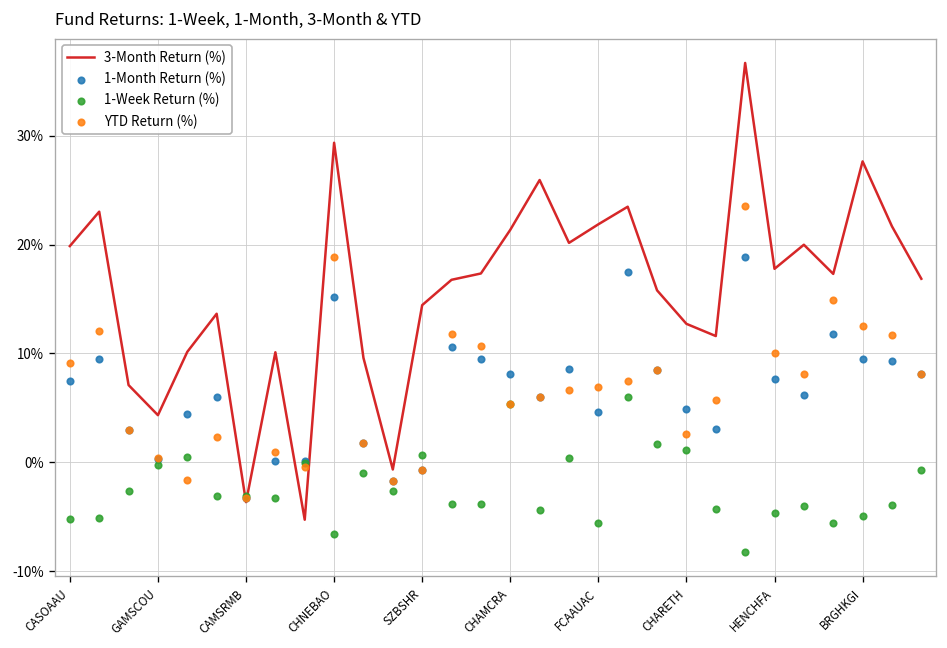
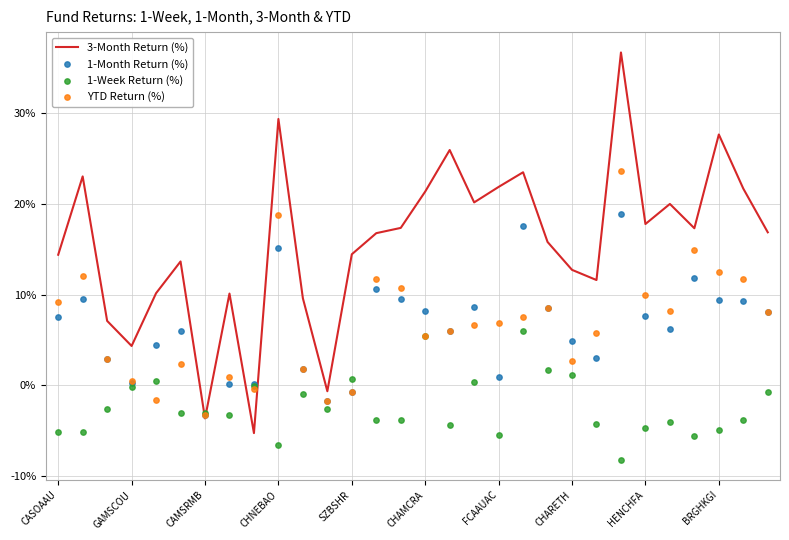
  {
    "3-Month Return (%)": {
-     "CASOAAU": "20%",
+     "CASOAAU": "14%",
      "GAMSCOU": "4%",
      "CAMSRMB": "-4%",
      "CHNEBAO": "29%",
      "SZBSHR": "14%",
      "CHAMCRA": "21%",
      "FCAAUAC": "22%",
      "CHARETH": "13%",
      "HENCHFA": "18%",
      "BRGHKGI": "28%"
    },
    "1-Month Return (%)": {
-     "FCAAUAC": "5%"
+     "FCAAUAC": "1%"
    }
  }
